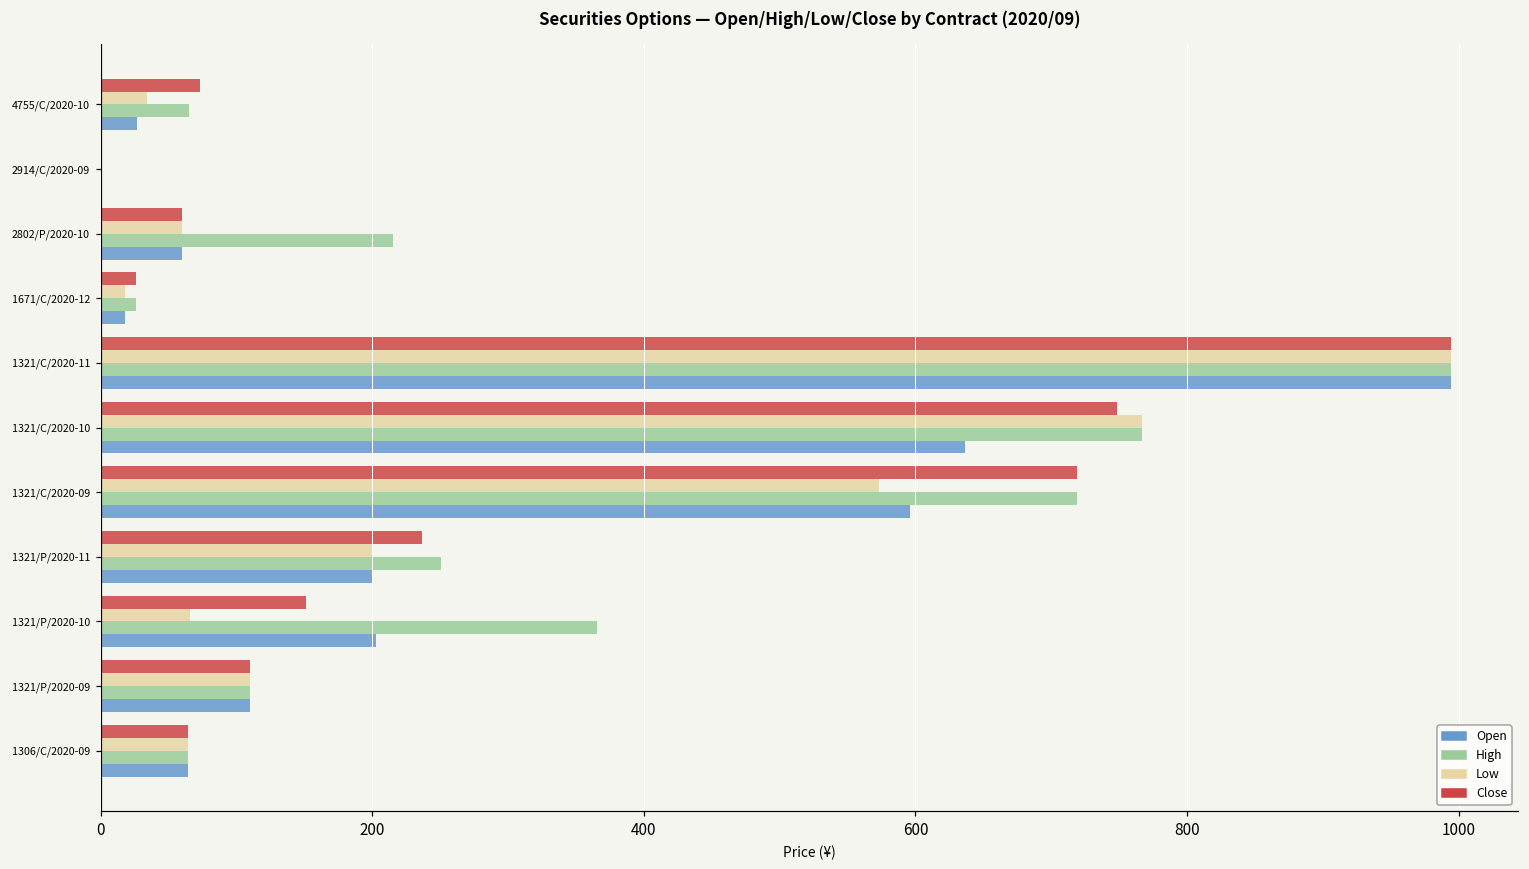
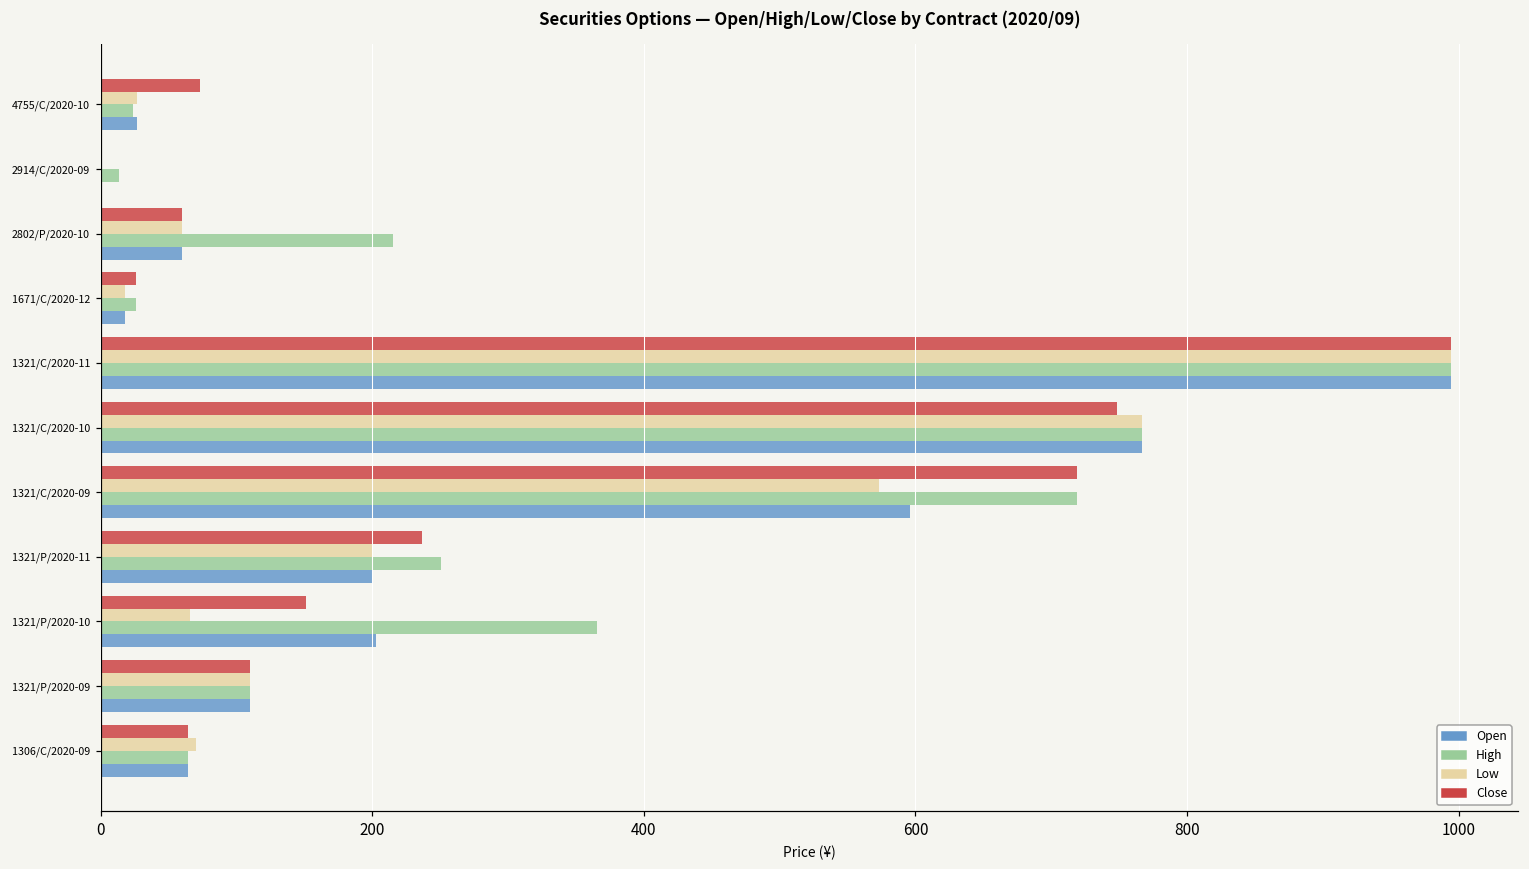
  {
    "Open": {
      "4755/C/2020-10": 27,
      "2914/C/2020-09": 0,
      "2802/P/2020-10": 60,
      "1671/C/2020-12": 18,
      "1321/C/2020-11": 994,
-     "1321/C/2020-10": 636,
+     "1321/C/2020-10": 767,
      "1321/C/2020-09": 596,
      "1321/P/2020-11": 200,
      "1321/P/2020-10": 203,
      "1321/P/2020-09": 110,
      "1306/C/2020-09": 64
    },
    "High": {
-     "4755/C/2020-10": 65,
-     "2914/C/2020-09": 0,
+     "4755/C/2020-10": 24,
+     "2914/C/2020-09": 14,
      "2802/P/2020-10": 215,
      "1671/C/2020-12": 26,
      "1321/C/2020-11": 994,
      "1321/C/2020-10": 767,
      "1321/C/2020-09": 719,
      "1321/P/2020-11": 251,
      "1321/P/2020-10": 365,
      "1321/P/2020-09": 110,
      "1306/C/2020-09": 64
    },
    "Low": {
-     "4755/C/2020-10": 34,
+     "4755/C/2020-10": 27,
      "2914/C/2020-09": 0,
      "2802/P/2020-10": 60,
      "1671/C/2020-12": 18,
      "1321/C/2020-11": 994,
      "1321/C/2020-10": 767,
      "1321/C/2020-09": 573,
      "1321/P/2020-11": 200,
      "1321/P/2020-10": 66,
      "1321/P/2020-09": 110,
-     "1306/C/2020-09": 64
+     "1306/C/2020-09": 71
    },
    "Close": {
      "4755/C/2020-10": 73,
      "2914/C/2020-09": 0,
      "2802/P/2020-10": 60,
      "1671/C/2020-12": 26,
      "1321/C/2020-11": 994,
      "1321/C/2020-10": 749,
      "1321/C/2020-09": 719,
      "1321/P/2020-11": 237,
      "1321/P/2020-10": 151,
      "1321/P/2020-09": 110,
      "1306/C/2020-09": 64
    }
  }
